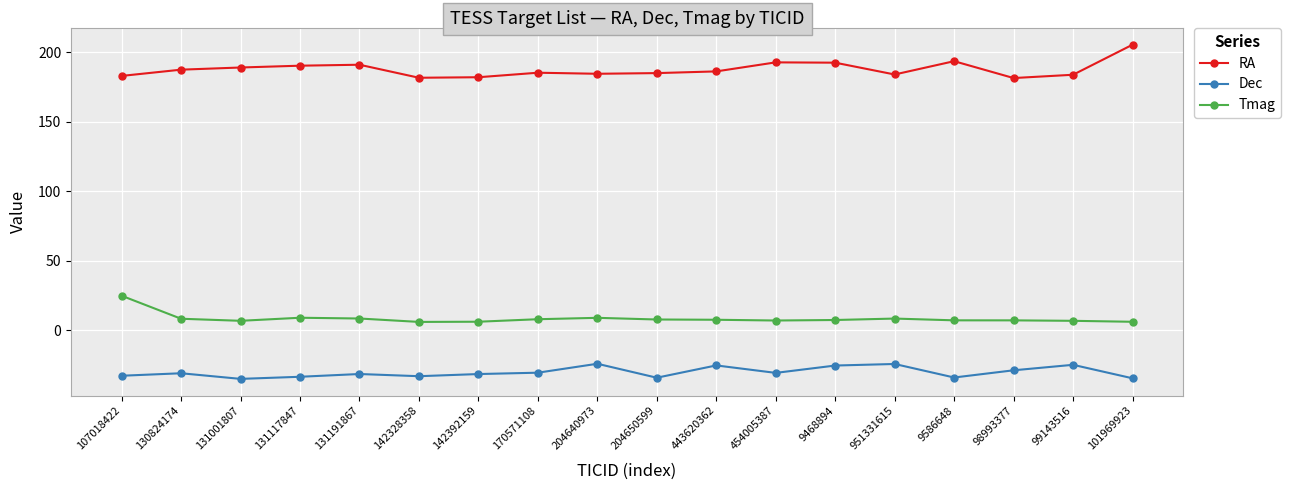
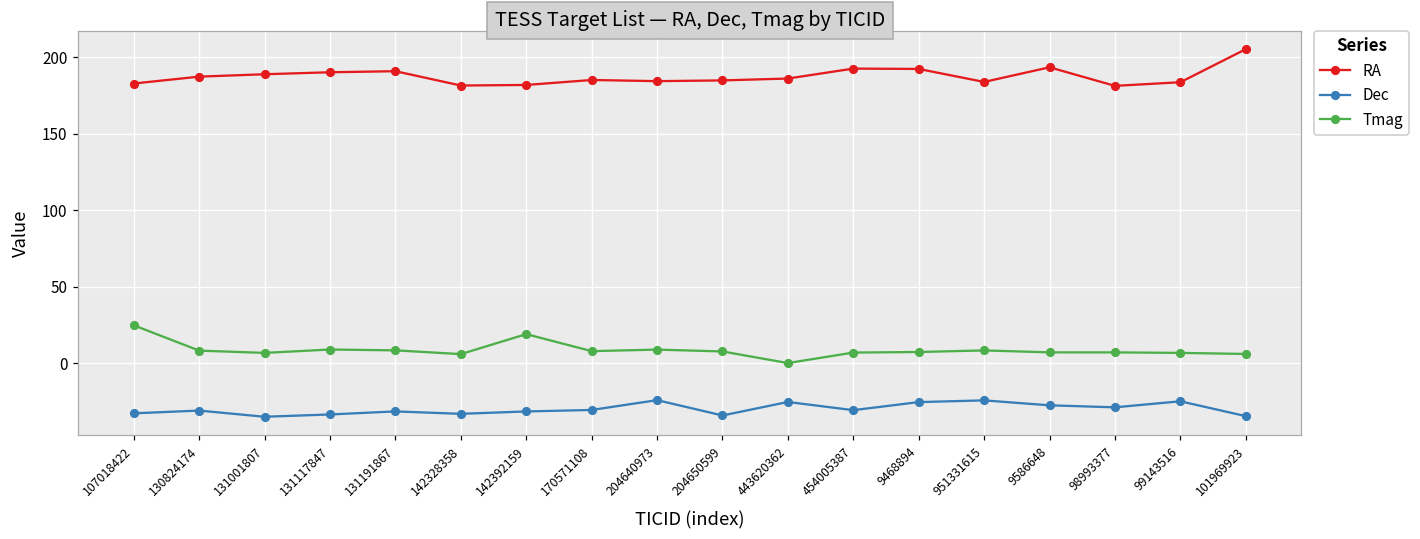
  {
    "RA": {
      "107018422": 183,
      "130824174": 187,
      "131001807": 189,
      "131117847": 190,
      "131191867": 191,
      "142328358": 182,
      "142392159": 182,
      "170571108": 185,
      "204640973": 184,
      "204650599": 185,
      "443620362": 186,
      "454005387": 193,
      "9468894": 192,
      "951331615": 184,
      "9586648": 193,
      "98993377": 181,
      "99143516": 184,
      "101969923": 205
    },
    "Dec": {
      "107018422": -33,
      "130824174": -31,
      "131001807": -35,
      "131117847": -33,
      "131191867": -31,
      "142328358": -33,
      "142392159": -31,
      "170571108": -30,
      "204640973": -24,
      "204650599": -34,
      "443620362": -25,
      "454005387": -31,
      "9468894": -25,
      "951331615": -24,
-     "9586648": -34,
+     "9586648": -27,
      "98993377": -29,
      "99143516": -25,
      "101969923": -34
    },
    "Tmag": {
      "107018422": 25,
      "130824174": 8,
      "131001807": 7,
      "131117847": 9,
      "131191867": 9,
      "142328358": 6,
-     "142392159": 6,
+     "142392159": 19,
      "170571108": 8,
      "204640973": 9,
      "204650599": 8,
-     "443620362": 8,
+     "443620362": 0,
      "454005387": 7,
      "9468894": 7,
      "951331615": 8,
      "9586648": 7,
      "98993377": 7,
      "99143516": 7,
      "101969923": 6
    }
  }
